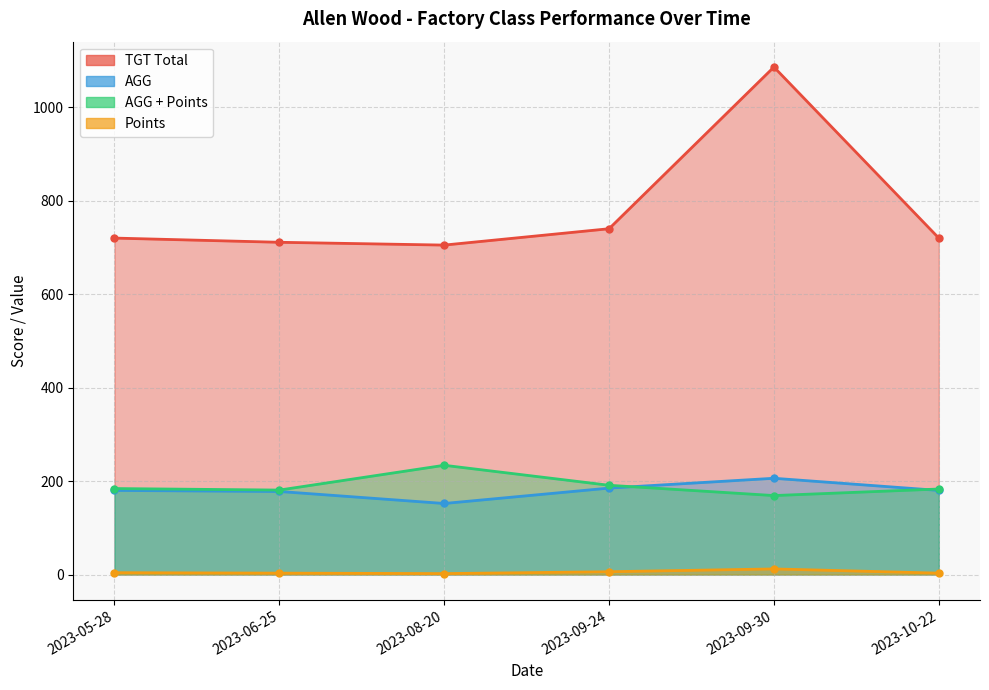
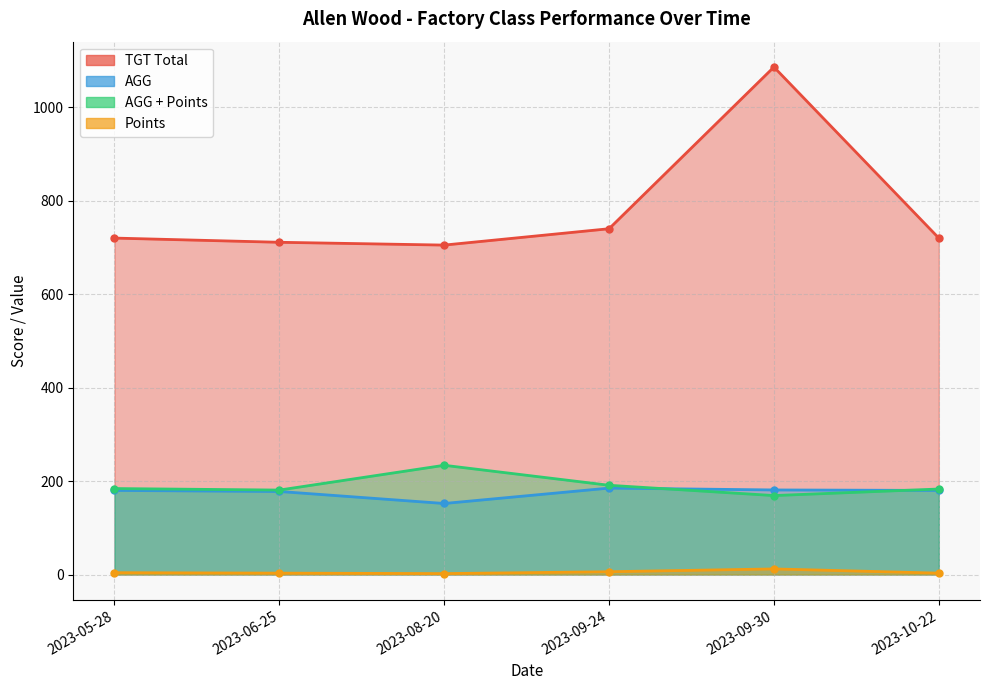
  {
    "AGG": {
      "2023-08-20": 150,
      "2023-09-24": 190,
-     "2023-09-30": 210
+     "2023-09-30": 180
    },
    "AGG + Points": {
      "2023-08-20": 230,
      "2023-09-24": 190,
      "2023-09-30": 170
    }
  }
